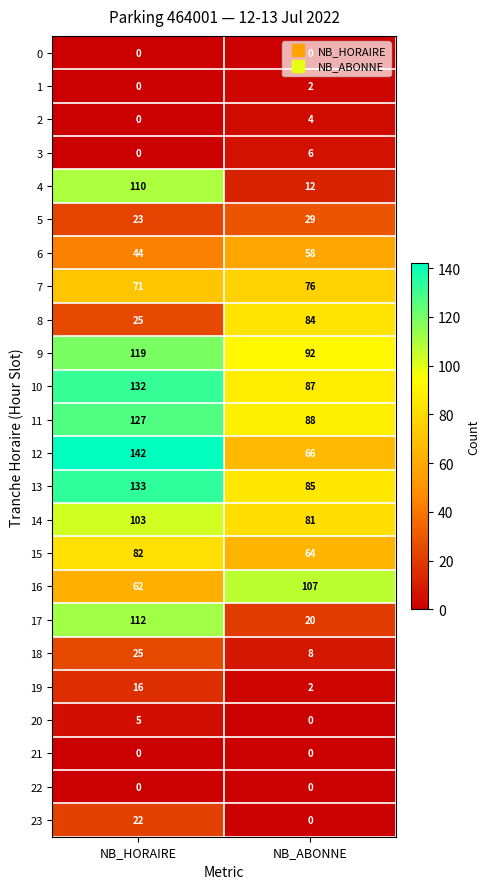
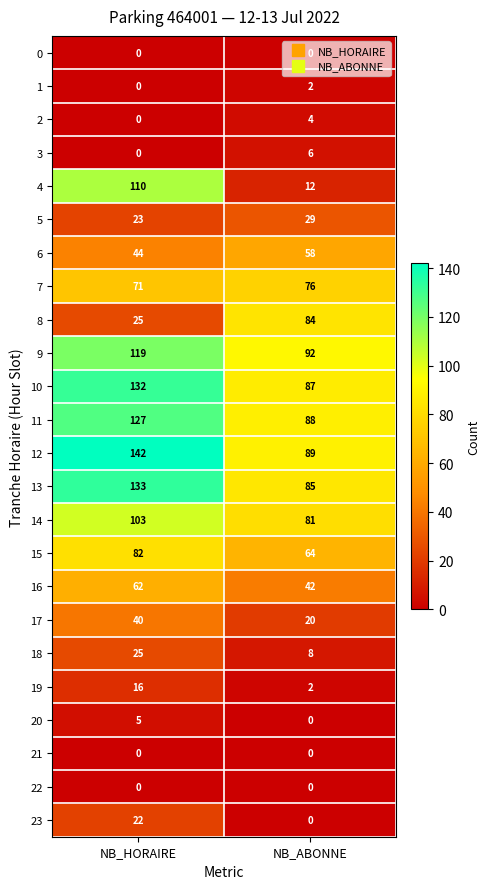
  {
    "0": {
      "NB_HORAIRE": 0
    },
    "1": {
      "NB_HORAIRE": 0,
      "NB_ABONNE": 2
    },
    "2": {
      "NB_HORAIRE": 0,
      "NB_ABONNE": 4
    },
    "3": {
      "NB_HORAIRE": 0,
      "NB_ABONNE": 6
    },
    "4": {
      "NB_HORAIRE": 110,
      "NB_ABONNE": 12
    },
    "5": {
      "NB_HORAIRE": 23,
      "NB_ABONNE": 29
    },
    "6": {
      "NB_HORAIRE": 44,
      "NB_ABONNE": 58
    },
    "7": {
      "NB_HORAIRE": 71,
      "NB_ABONNE": 76
    },
    "8": {
      "NB_HORAIRE": 25,
      "NB_ABONNE": 84
    },
    "9": {
      "NB_HORAIRE": 119,
      "NB_ABONNE": 92
    },
    "10": {
      "NB_HORAIRE": 132,
      "NB_ABONNE": 87
    },
    "11": {
      "NB_HORAIRE": 127,
      "NB_ABONNE": 88
    },
    "12": {
      "NB_HORAIRE": 142,
-     "NB_ABONNE": 66
+     "NB_ABONNE": 89
    },
    "13": {
      "NB_HORAIRE": 133,
      "NB_ABONNE": 85
    },
    "14": {
      "NB_HORAIRE": 103,
      "NB_ABONNE": 81
    },
    "15": {
      "NB_HORAIRE": 82,
      "NB_ABONNE": 64
    },
    "16": {
      "NB_HORAIRE": 62,
-     "NB_ABONNE": 107
+     "NB_ABONNE": 42
    },
    "17": {
-     "NB_HORAIRE": 112,
+     "NB_HORAIRE": 40,
      "NB_ABONNE": 20
    },
    "18": {
      "NB_HORAIRE": 25,
      "NB_ABONNE": 8
    },
    "19": {
      "NB_HORAIRE": 16,
      "NB_ABONNE": 2
    },
    "20": {
      "NB_HORAIRE": 5,
      "NB_ABONNE": 0
    },
    "21": {
      "NB_HORAIRE": 0,
      "NB_ABONNE": 0
    },
    "22": {
      "NB_HORAIRE": 0,
      "NB_ABONNE": 0
    },
    "23": {
      "NB_HORAIRE": 22,
      "NB_ABONNE": 0
    }
  }
